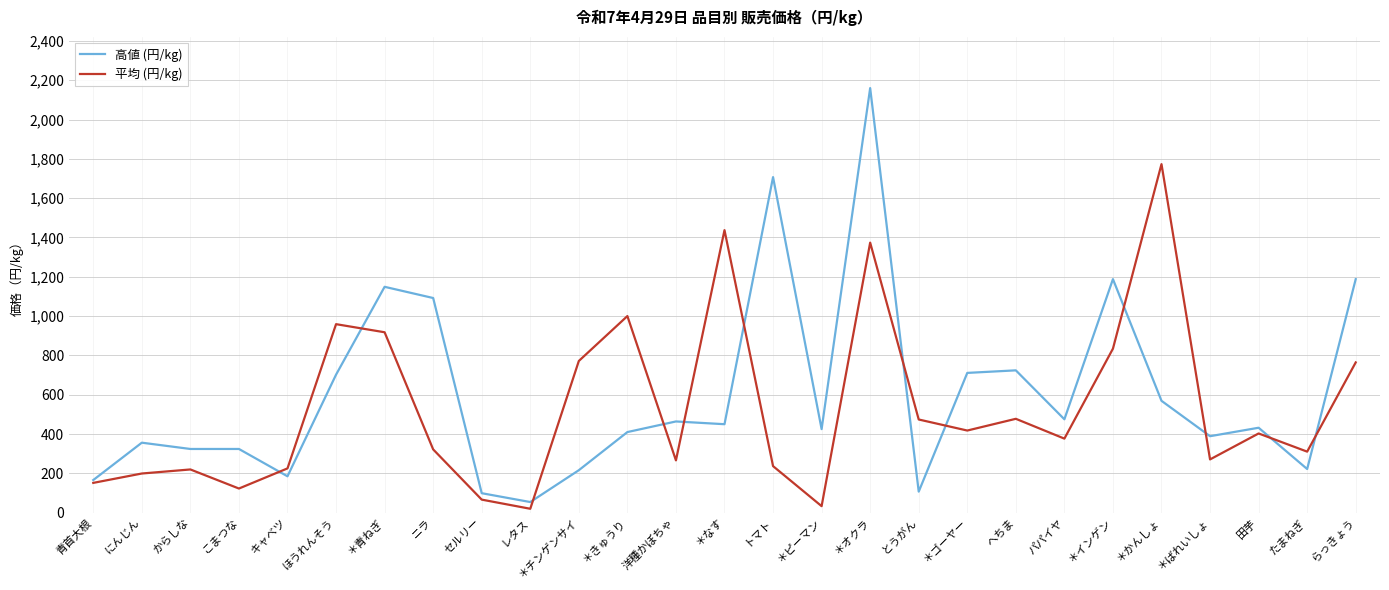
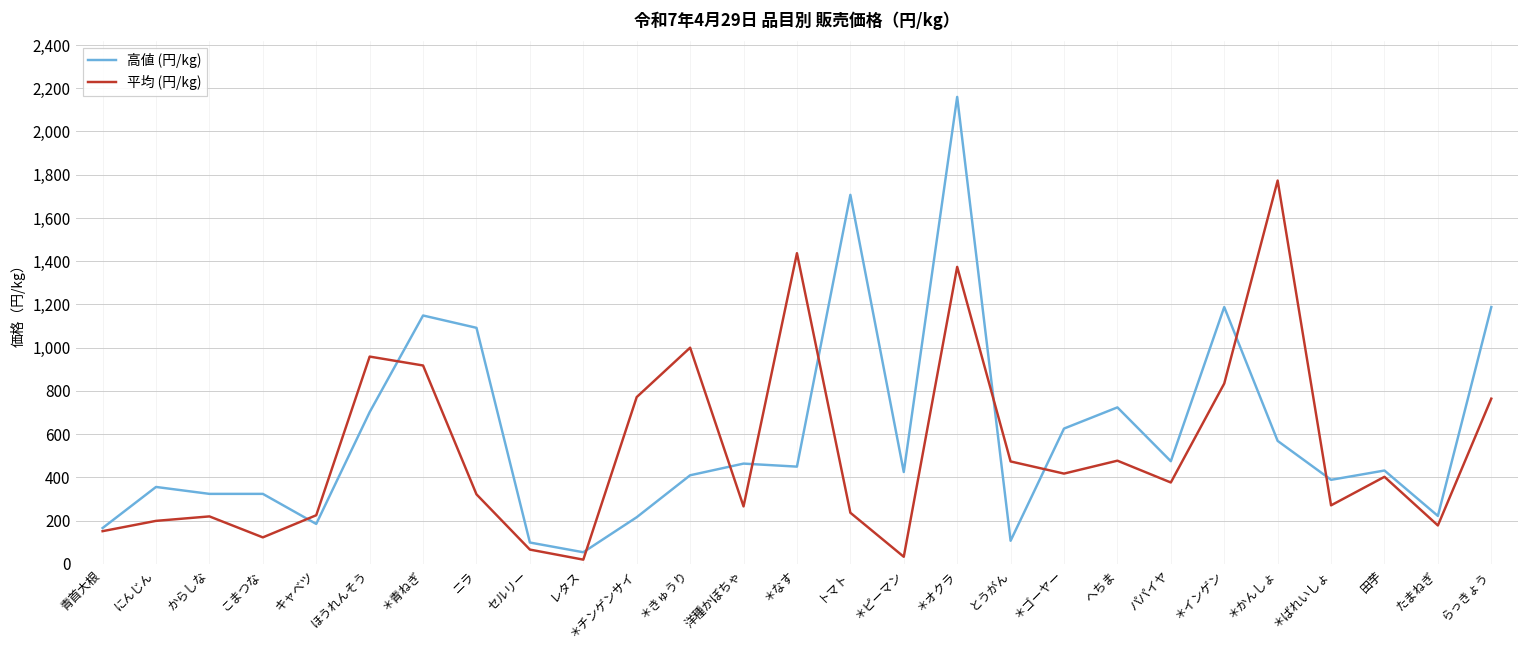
  {
    "高値 (円/kg)": {
      "青首大根": "170",
      "にんじん": "360",
      "からしな": "320",
      "こまつな": "320",
      "キャベツ": "190",
      "ほうれんそう": "700",
      "＊青ねぎ": "1,150",
      "ニラ": "1,090",
      "セルリー": "100",
      "レタス": "50",
      "＊チンゲンサイ": "220",
      "＊きゅうり": "410",
      "洋種かぼちゃ": "460",
      "＊なす": "450",
      "トマト": "1,710",
      "＊ピーマン": "430",
      "＊オクラ": "2,160",
      "とうがん": "110",
-     "＊ゴーヤー": "710",
+     "＊ゴーヤー": "630",
      "へちま": "720",
      "パパイヤ": "480",
      "＊インゲン": "1,190",
      "＊かんしょ": "570",
      "＊ばれいしょ": "390",
      "田芋": "430",
      "たまねぎ": "220",
      "らっきょう": "1,190"
    },
    "平均 (円/kg)": {
      "青首大根": "150",
      "にんじん": "200",
      "からしな": "220",
      "こまつな": "120",
      "キャベツ": "230",
      "ほうれんそう": "960",
      "＊青ねぎ": "920",
      "ニラ": "320",
      "セルリー": "70",
      "レタス": "20",
      "＊チンゲンサイ": "770",
      "＊きゅうり": "1,000",
      "洋種かぼちゃ": "270",
      "＊なす": "1,440",
      "トマト": "240",
      "＊ピーマン": "30",
      "＊オクラ": "1,370",
      "とうがん": "470",
      "＊ゴーヤー": "420",
      "へちま": "480",
      "パパイヤ": "380",
      "＊インゲン": "830",
      "＊かんしょ": "1,770",
      "＊ばれいしょ": "270",
      "田芋": "400",
-     "たまねぎ": "310",
+     "たまねぎ": "180",
      "らっきょう": "760"
    }
  }
